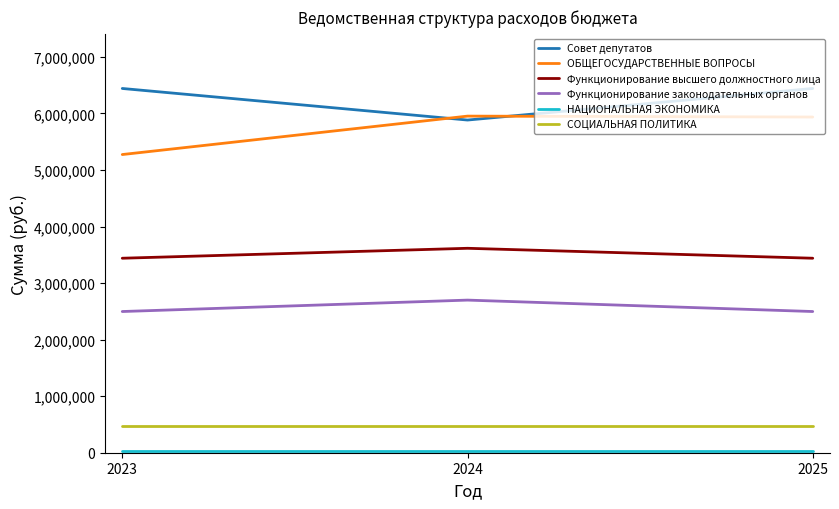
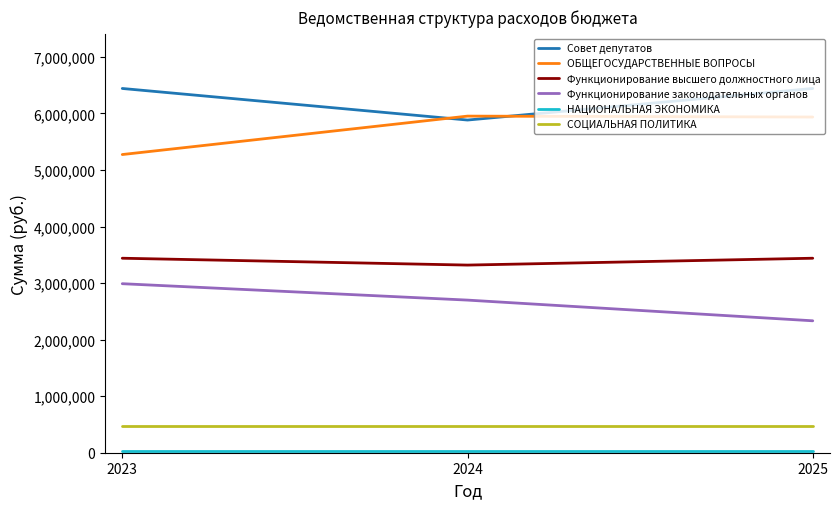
  {
    "Совет депутатов": {
      "2023": "6,400,000",
      "2024": "5,900,000"
    },
    "ОБЩЕГОСУДАРСТВЕННЫЕ ВОПРОСЫ": {
      "2023": "5,300,000",
      "2024": "6,000,000"
    },
    "Функционирование высшего должностного лица": {
      "2023": "3,400,000",
-     "2024": "3,600,000",
+     "2024": "3,300,000",
      "2025": "3,400,000"
    },
    "Функционирование законодательных органов": {
-     "2023": "2,500,000",
+     "2023": "3,000,000",
      "2024": "2,700,000",
-     "2025": "2,500,000"
+     "2025": "2,300,000"
    },
    "НАЦИОНАЛЬНАЯ ЭКОНОМИКА": {
      "2023": "0",
      "2024": "0",
      "2025": "0"
    },
    "СОЦИАЛЬНАЯ ПОЛИТИКА": {
      "2023": "500,000",
      "2024": "500,000",
      "2025": "500,000"
    }
  }
